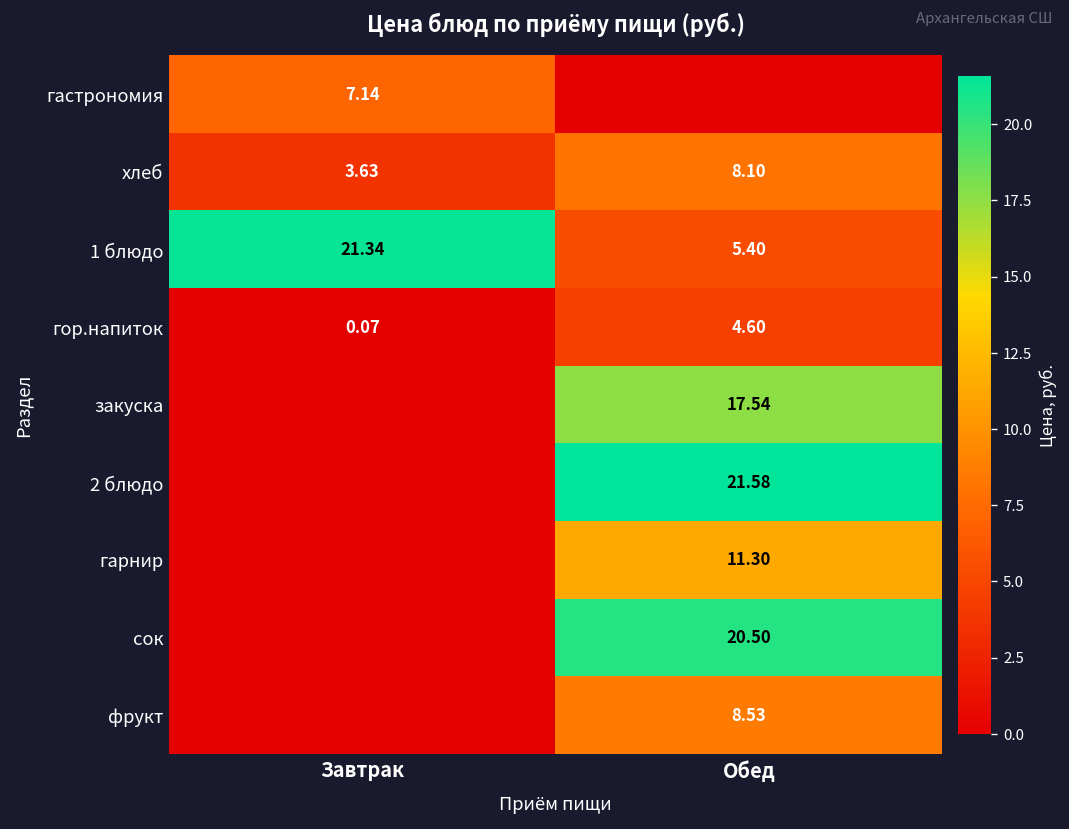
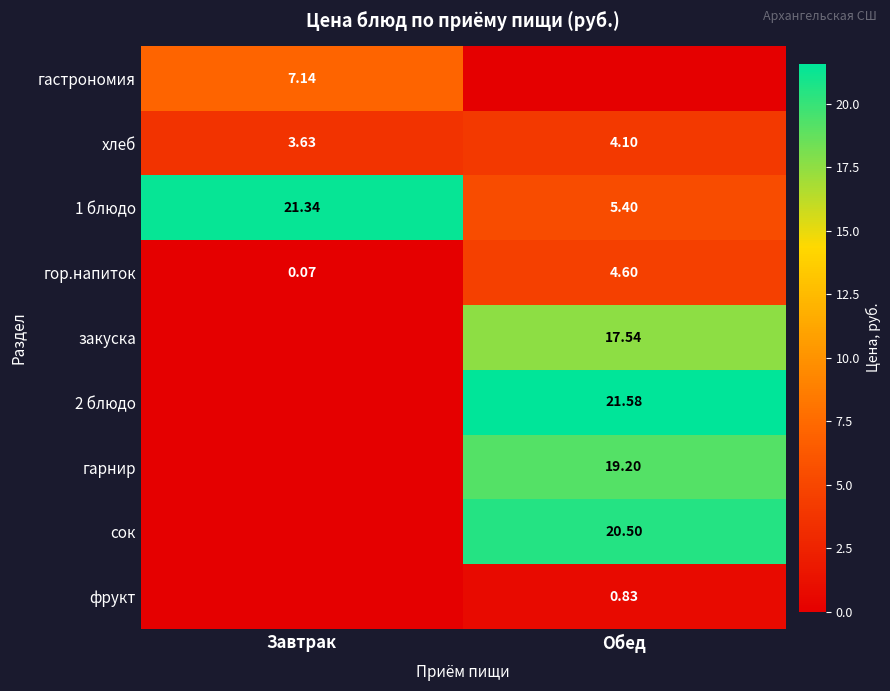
  {
    "гастрономия": {
      "Завтрак": 7.14
    },
    "хлеб": {
      "Завтрак": 3.63,
-     "Обед": 8.10
+     "Обед": 4.10
    },
    "1 блюдо": {
      "Завтрак": 21.34,
      "Обед": 5.40
    },
    "гор.напиток": {
      "Завтрак": 0.07,
      "Обед": 4.60
    },
    "закуска": {
      "Обед": 17.54
    },
    "2 блюдо": {
      "Обед": 21.58
    },
    "гарнир": {
-     "Обед": 11.30
+     "Обед": 19.20
    },
    "сок": {
      "Обед": 20.50
    },
    "фрукт": {
-     "Обед": 8.53
+     "Обед": 0.83
    }
  }
